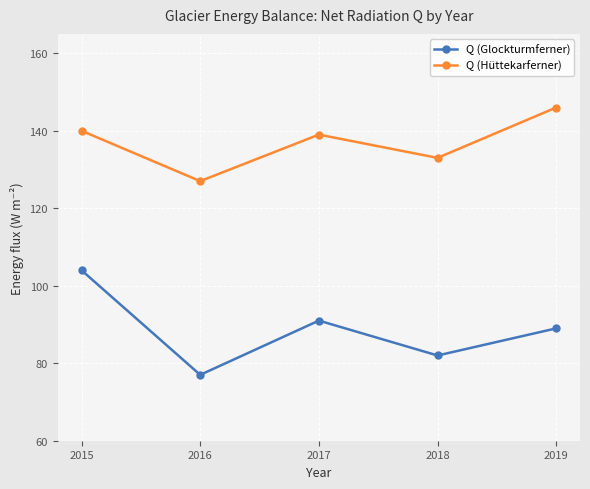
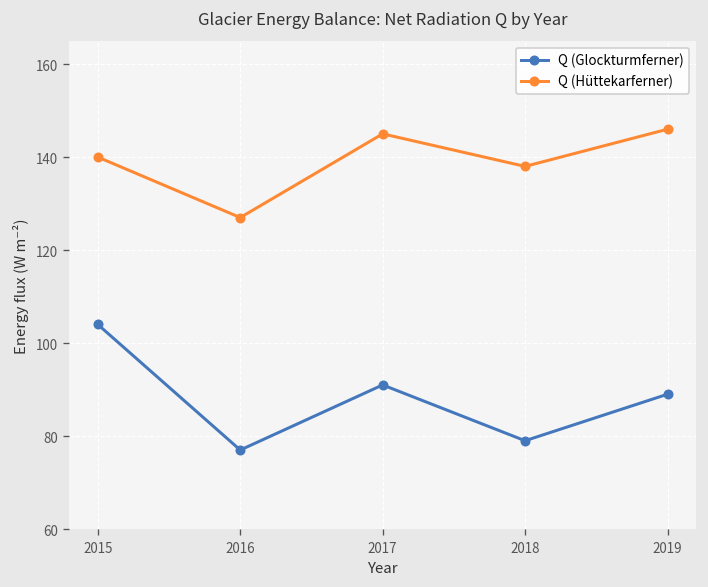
  {
    "Q (Glockturmferner)": {
      "2015": 104,
      "2016": 77,
      "2017": 91,
-     "2018": 82,
+     "2018": 79,
      "2019": 89
    },
    "Q (Hüttekarferner)": {
      "2015": 140,
      "2016": 127,
-     "2017": 139,
-     "2018": 133,
+     "2017": 145,
+     "2018": 138,
      "2019": 146
    }
  }
